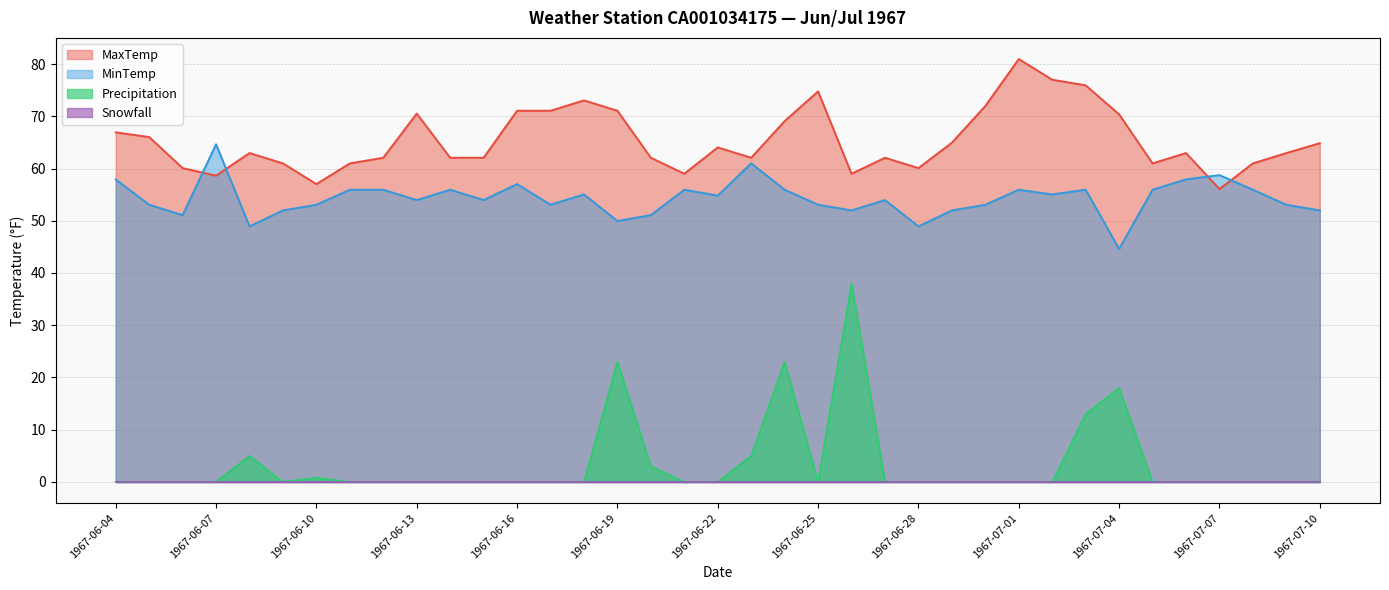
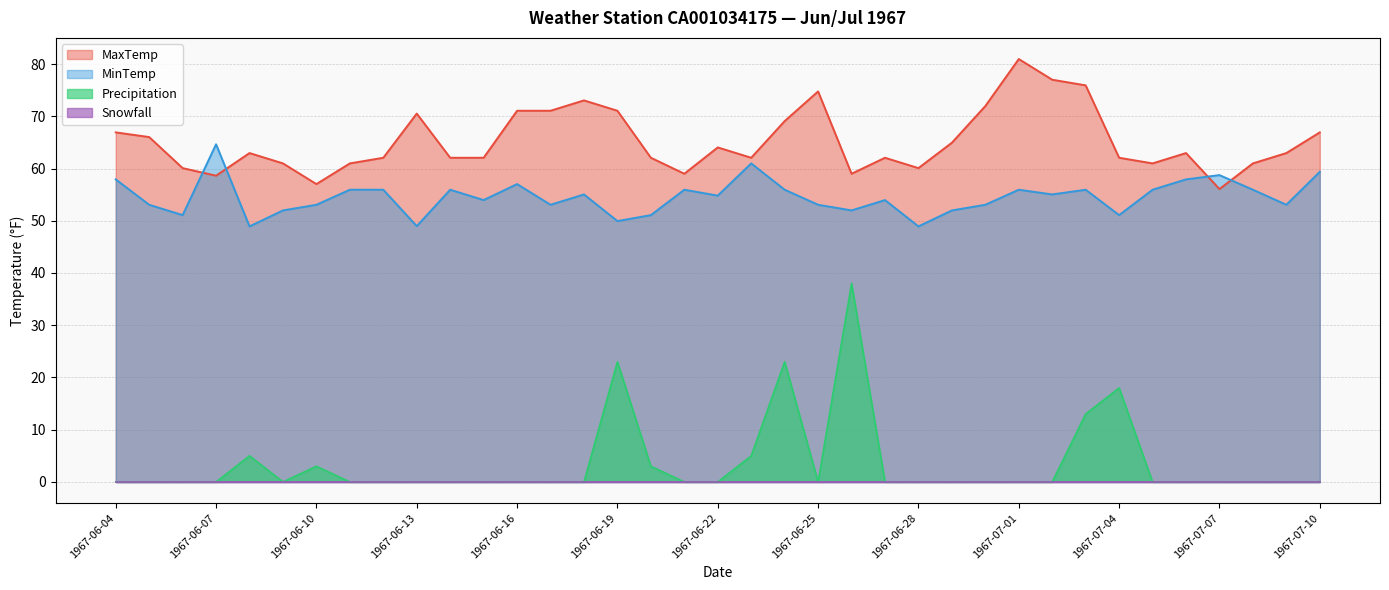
  {
    "MaxTemp": {
      "1967-06-04": 67,
      "1967-06-07": 59,
      "1967-06-10": 57,
      "1967-06-13": 71,
      "1967-06-16": 71,
      "1967-06-19": 71,
      "1967-06-22": 64,
      "1967-06-25": 75,
      "1967-06-28": 60,
      "1967-07-01": 81,
-     "1967-07-04": 70,
+     "1967-07-04": 62,
      "1967-07-07": 56,
-     "1967-07-10": 65
+     "1967-07-10": 67
    },
    "MinTemp": {
      "1967-06-04": 58,
      "1967-06-07": 65,
      "1967-06-10": 53,
-     "1967-06-13": 54,
+     "1967-06-13": 49,
      "1967-06-16": 57,
      "1967-06-19": 50,
      "1967-06-22": 55,
      "1967-06-25": 53,
      "1967-06-28": 49,
      "1967-07-01": 56,
-     "1967-07-04": 45,
+     "1967-07-04": 51,
      "1967-07-07": 59,
-     "1967-07-10": 52
+     "1967-07-10": 59
    },
    "Precipitation": {
-     "1967-06-10": 1,
+     "1967-06-10": 3,
      "1967-06-19": 23,
      "1967-07-04": 18
    },
    "Snowfall": {
      "1967-06-10": 0,
      "1967-06-19": 0,
      "1967-07-04": 0
    }
  }
